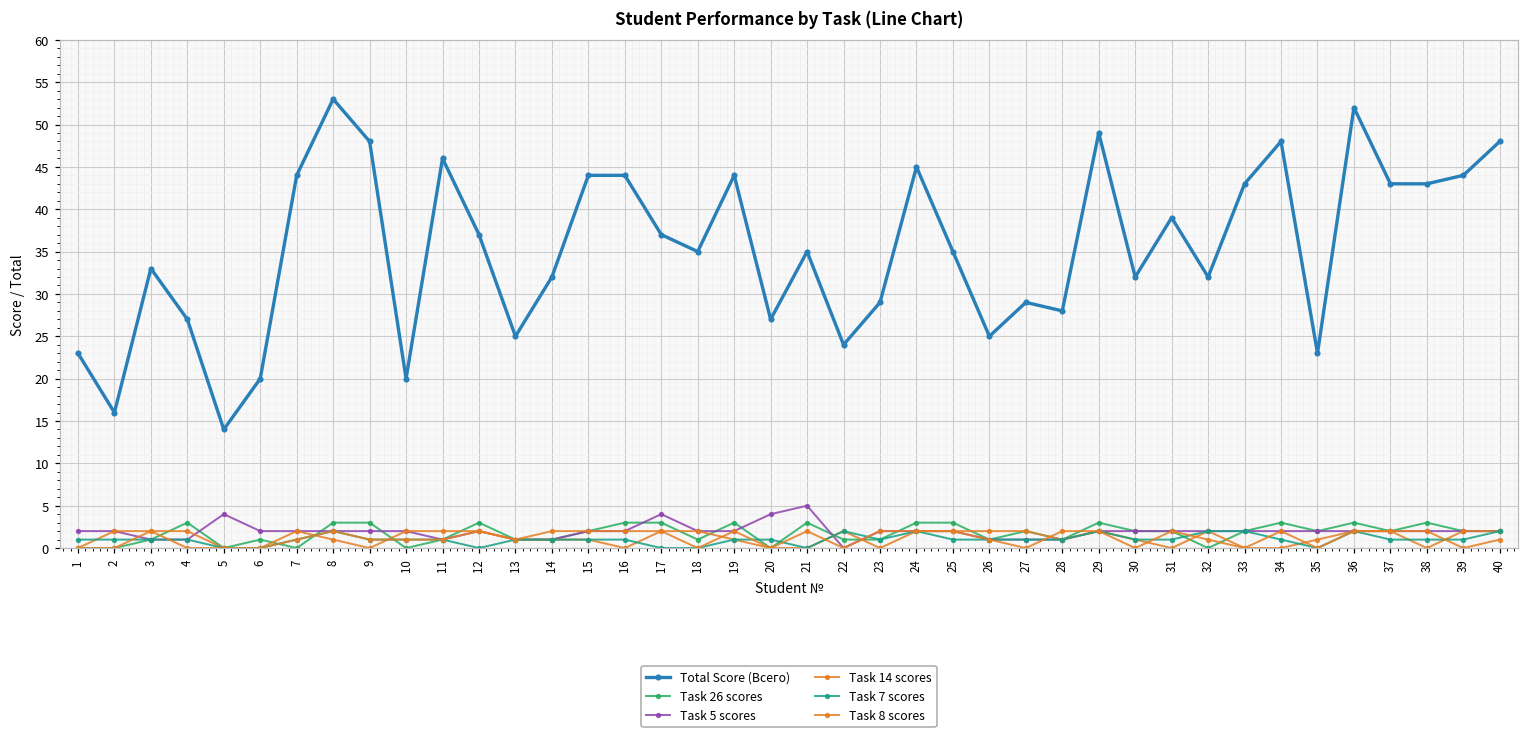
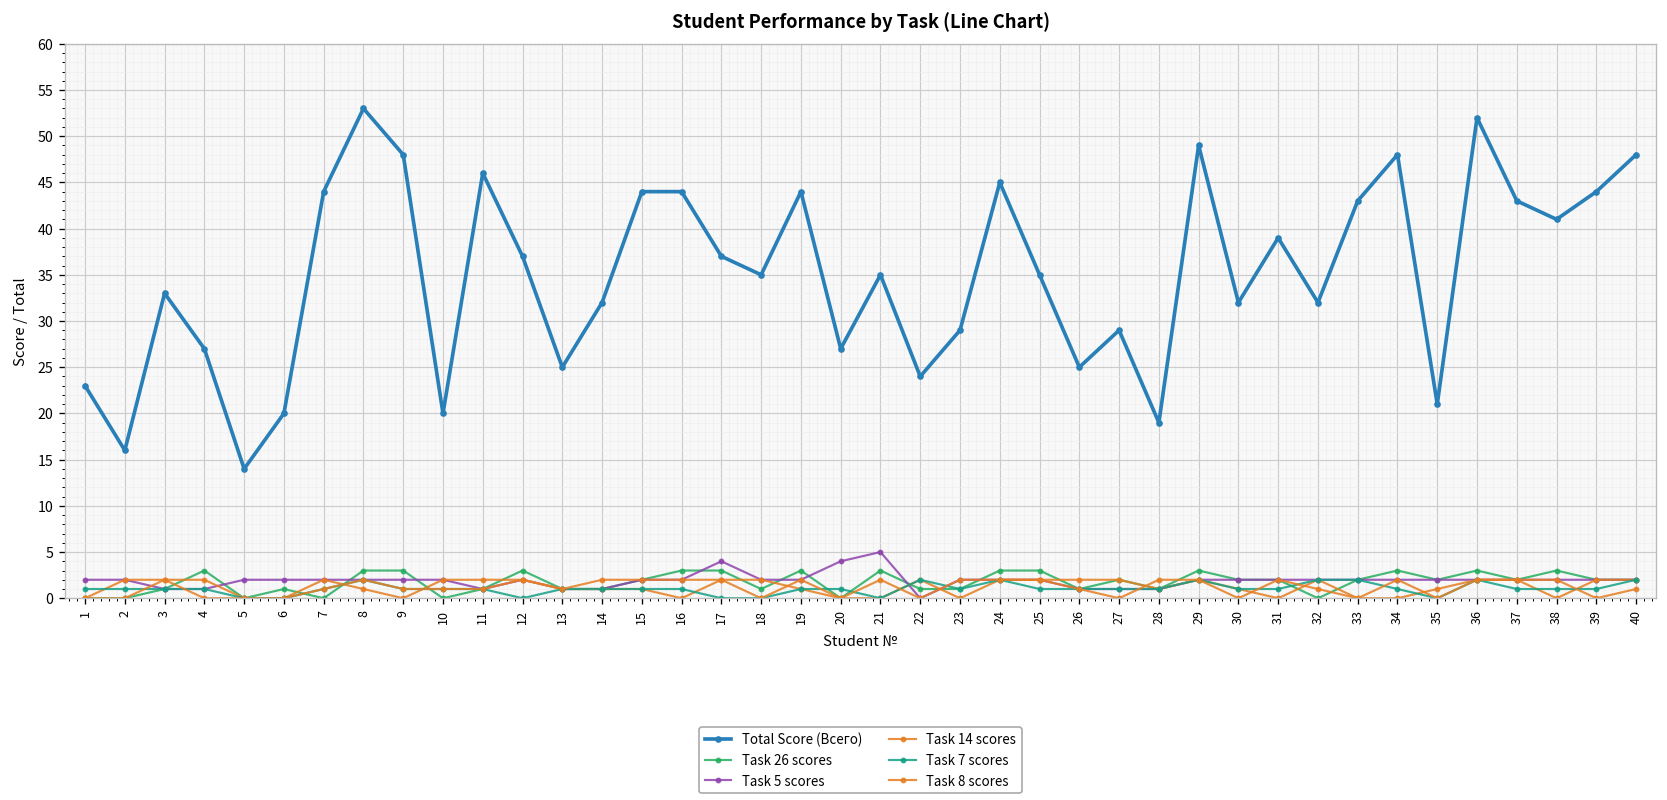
  {
    "Total Score (Всего)": {
      "1": 23,
      "2": 16,
      "3": 33,
      "4": 27,
      "5": 14,
      "6": 20,
      "7": 44,
      "8": 53,
      "9": 48,
      "10": 20,
      "11": 46,
      "12": 37,
      "13": 25,
      "14": 32,
      "15": 44,
      "16": 44,
      "17": 37,
      "18": 35,
      "19": 44,
      "20": 27,
      "21": 35,
      "22": 24,
      "23": 29,
      "24": 45,
      "25": 35,
      "26": 25,
      "27": 29,
-     "28": 28,
+     "28": 19,
      "29": 49,
      "30": 32,
      "31": 39,
      "32": 32,
      "33": 43,
      "34": 48,
-     "35": 23,
+     "35": 21,
      "36": 52,
      "37": 43,
-     "38": 43,
+     "38": 41,
      "39": 44,
      "40": 48
    },
    "Task 5 scores": {
      "1": 2,
-     "5": 4,
+     "5": 2,
      "6": 2,
      "9": 2,
      "17": 4,
      "20": 4,
      "21": 5
    }
  }
